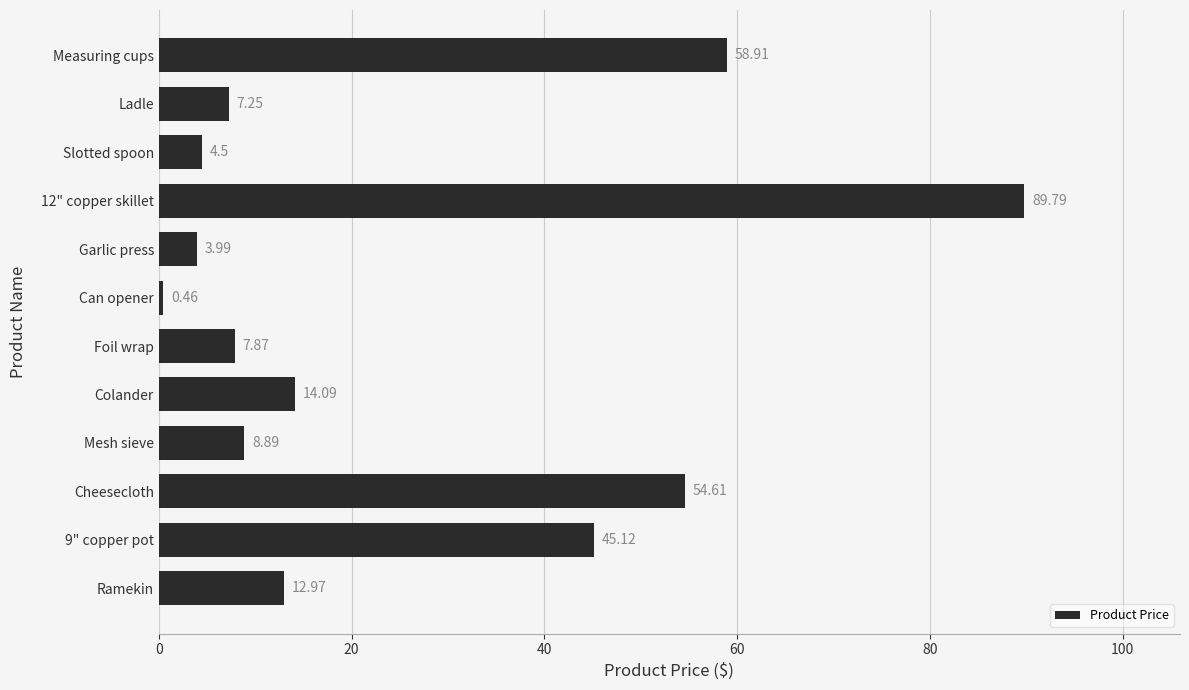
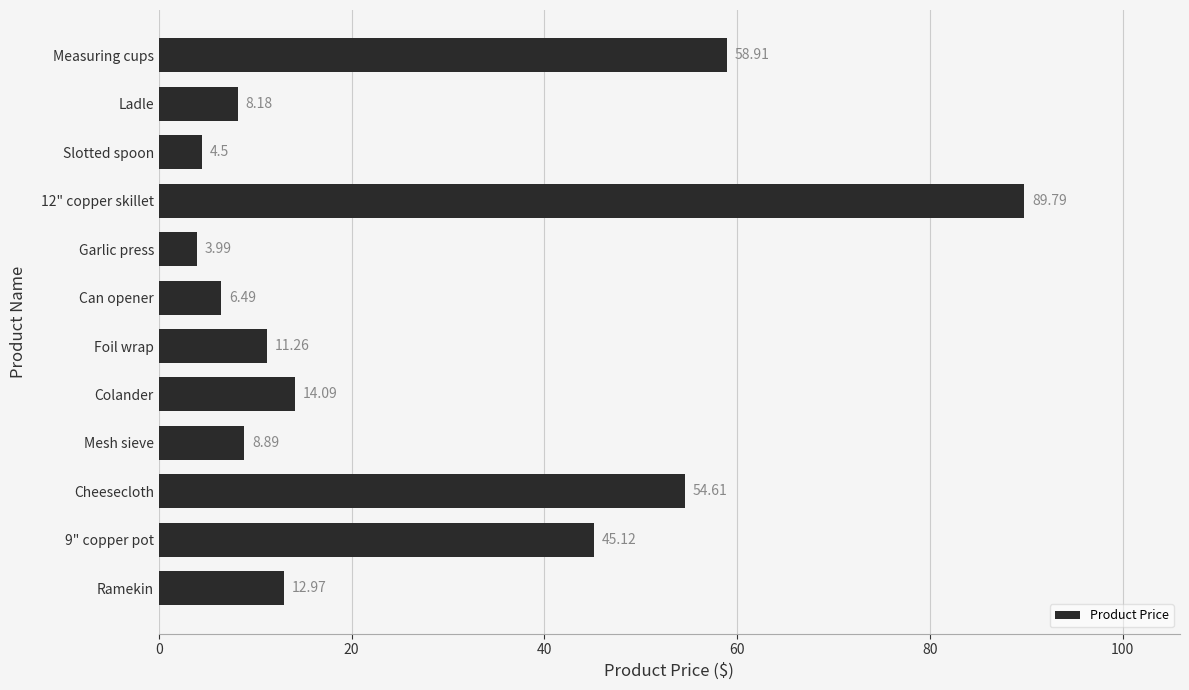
  {
    "Measuring cups": 58.91,
-   "Ladle": 7.25,
+   "Ladle": 8.18,
    "Slotted spoon": 4.5,
    "12\" copper skillet": 89.79,
    "Garlic press": 3.99,
-   "Can opener": 0.46,
-   "Foil wrap": 7.87,
+   "Can opener": 6.49,
+   "Foil wrap": 11.26,
    "Colander": 14.09,
    "Mesh sieve": 8.89,
    "Cheesecloth": 54.61,
    "9\" copper pot": 45.12,
    "Ramekin": 12.97
  }
